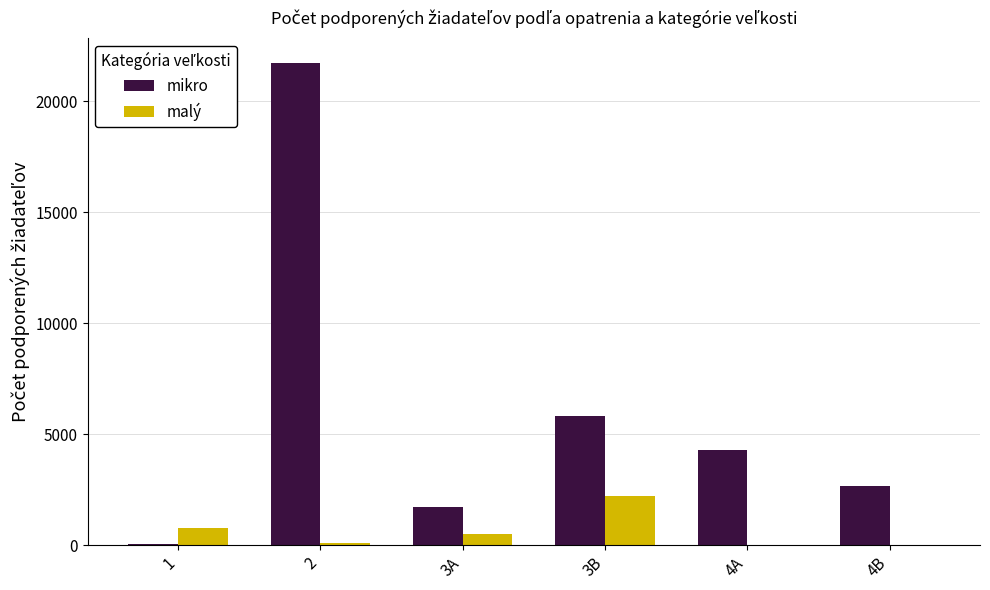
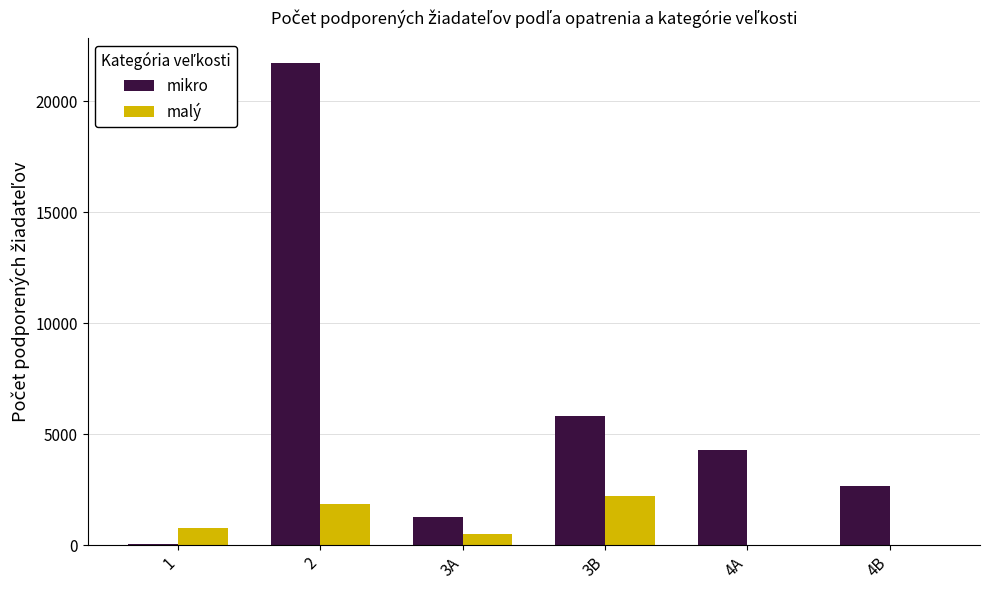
  {
    "mikro": {
      "2": 21700,
-     "3A": 1700,
+     "3A": 1300,
      "3B": 5800,
      "4A": 4300,
      "4B": 2700
    },
    "malý": {
      "1": 800,
-     "2": 100,
+     "2": 1800,
      "3A": 500,
      "3B": 2200
    }
  }
